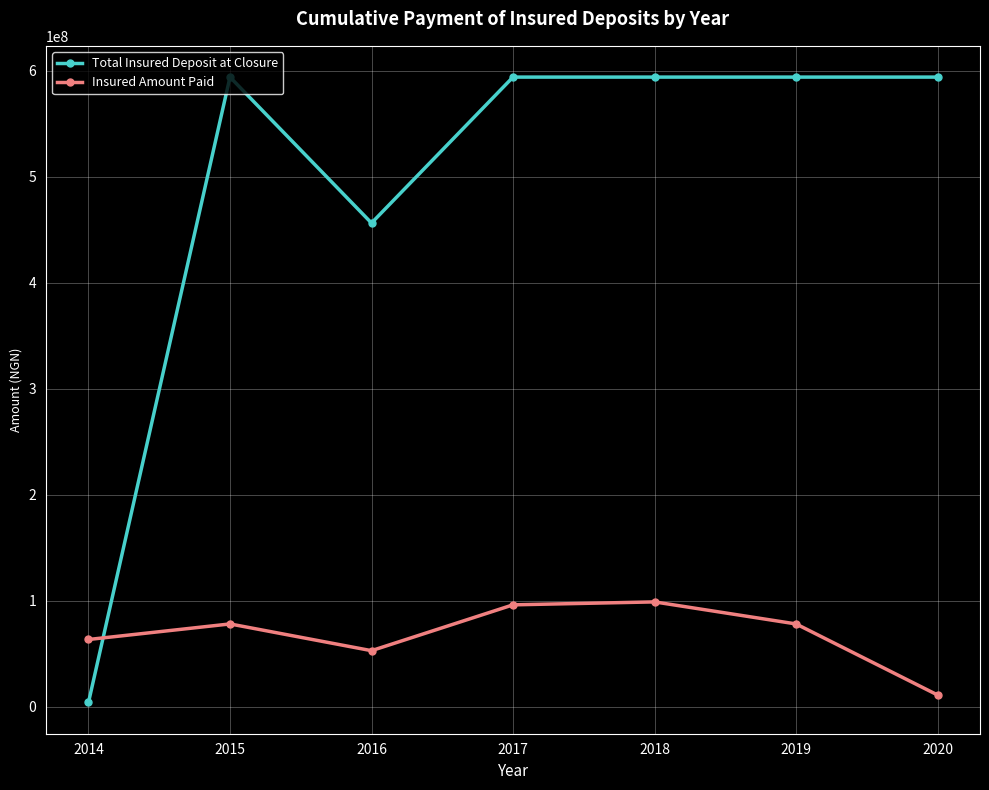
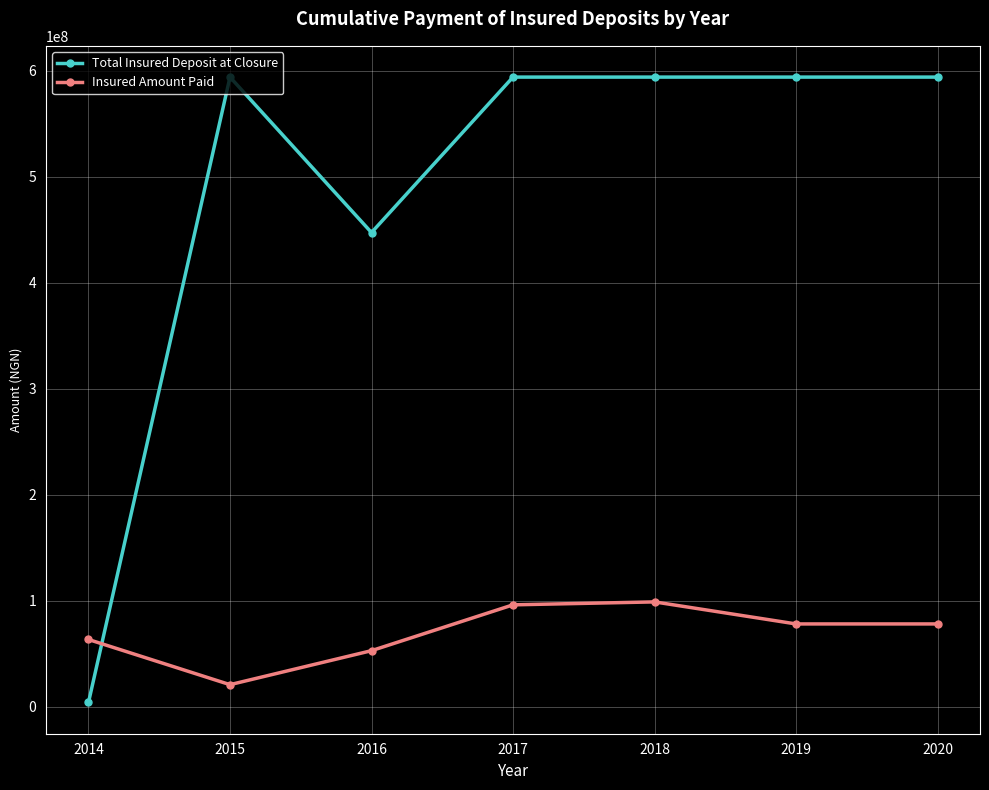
  {
    "Total Insured Deposit at Closure": {
      "2014": 4000000,
-     "2016": 456000000,
+     "2016": 447000000,
      "2017": 594000000,
      "2018": 594000000,
      "2019": 594000000,
      "2020": 594000000
    },
    "Insured Amount Paid": {
      "2014": 64000000,
-     "2015": 78000000,
+     "2015": 21000000,
      "2016": 53000000,
      "2017": 96000000,
      "2018": 99000000,
      "2019": 78000000,
-     "2020": 11000000
+     "2020": 78000000
    }
  }
